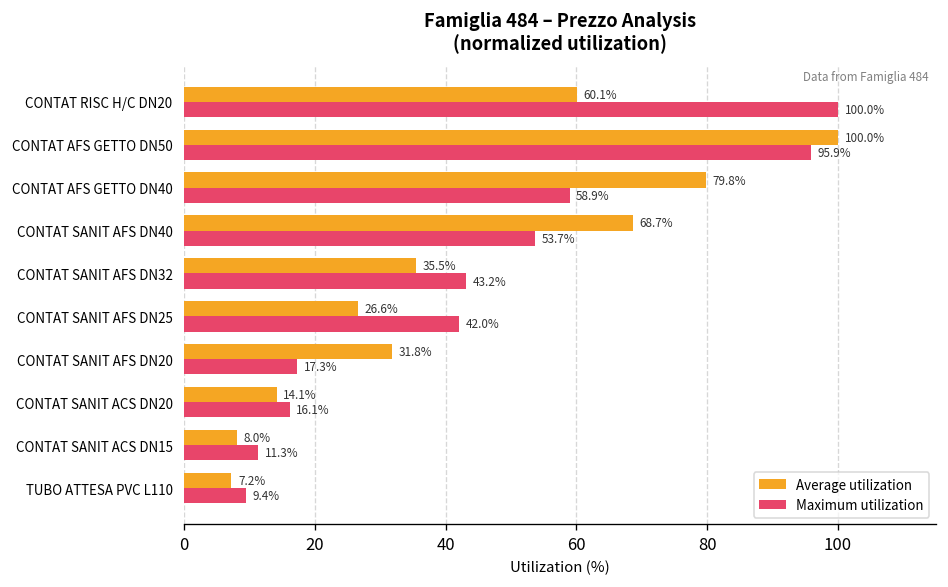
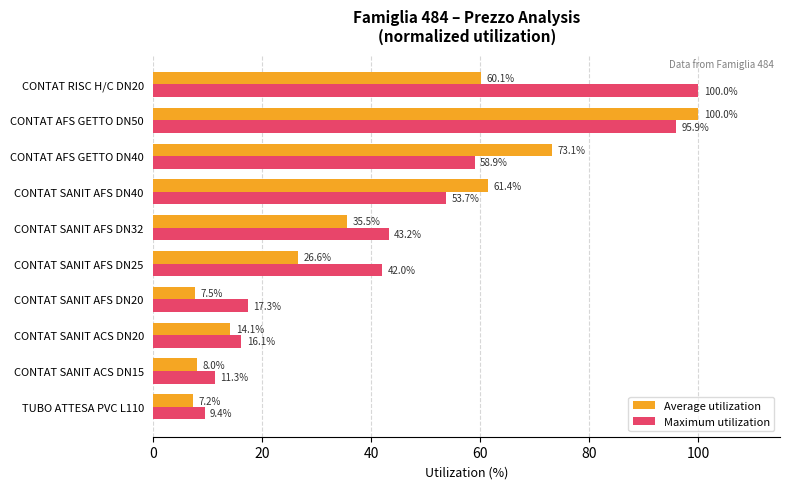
  {
    "Average utilization": {
      "CONTAT RISC H/C DN20": "60.1%",
      "CONTAT AFS GETTO DN50": "100.0%",
-     "CONTAT AFS GETTO DN40": "79.8%",
-     "CONTAT SANIT AFS DN40": "68.7%",
+     "CONTAT AFS GETTO DN40": "73.1%",
+     "CONTAT SANIT AFS DN40": "61.4%",
      "CONTAT SANIT AFS DN32": "35.5%",
      "CONTAT SANIT AFS DN25": "26.6%",
-     "CONTAT SANIT AFS DN20": "31.8%",
+     "CONTAT SANIT AFS DN20": "7.5%",
      "CONTAT SANIT ACS DN20": "14.1%",
      "CONTAT SANIT ACS DN15": "8.0%",
      "TUBO ATTESA PVC L110": "7.2%"
    },
    "Maximum utilization": {
      "CONTAT RISC H/C DN20": "100.0%",
      "CONTAT AFS GETTO DN50": "95.9%",
      "CONTAT AFS GETTO DN40": "58.9%",
      "CONTAT SANIT AFS DN40": "53.7%",
      "CONTAT SANIT AFS DN32": "43.2%",
      "CONTAT SANIT AFS DN25": "42.0%",
      "CONTAT SANIT AFS DN20": "17.3%",
      "CONTAT SANIT ACS DN20": "16.1%",
      "CONTAT SANIT ACS DN15": "11.3%",
      "TUBO ATTESA PVC L110": "9.4%"
    }
  }
